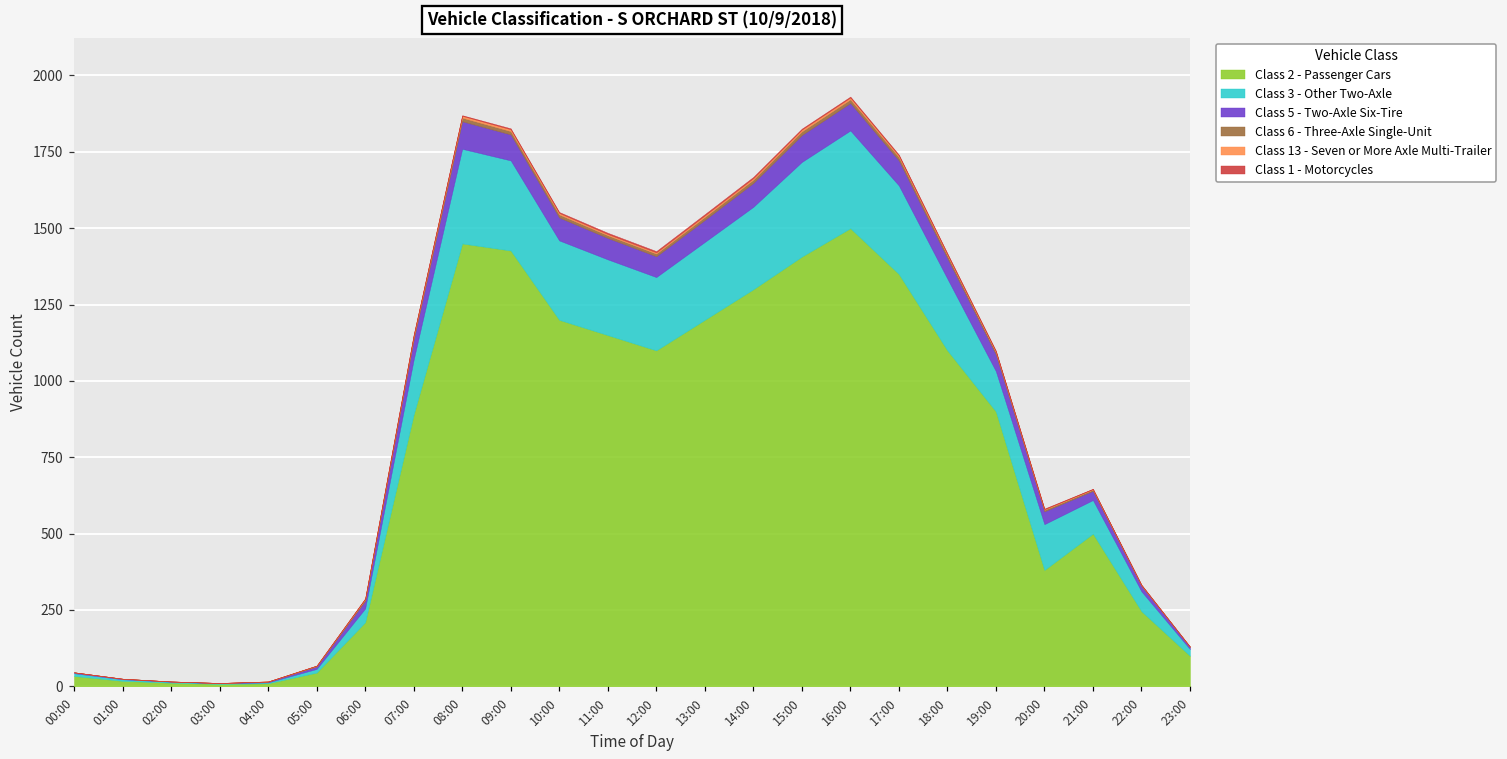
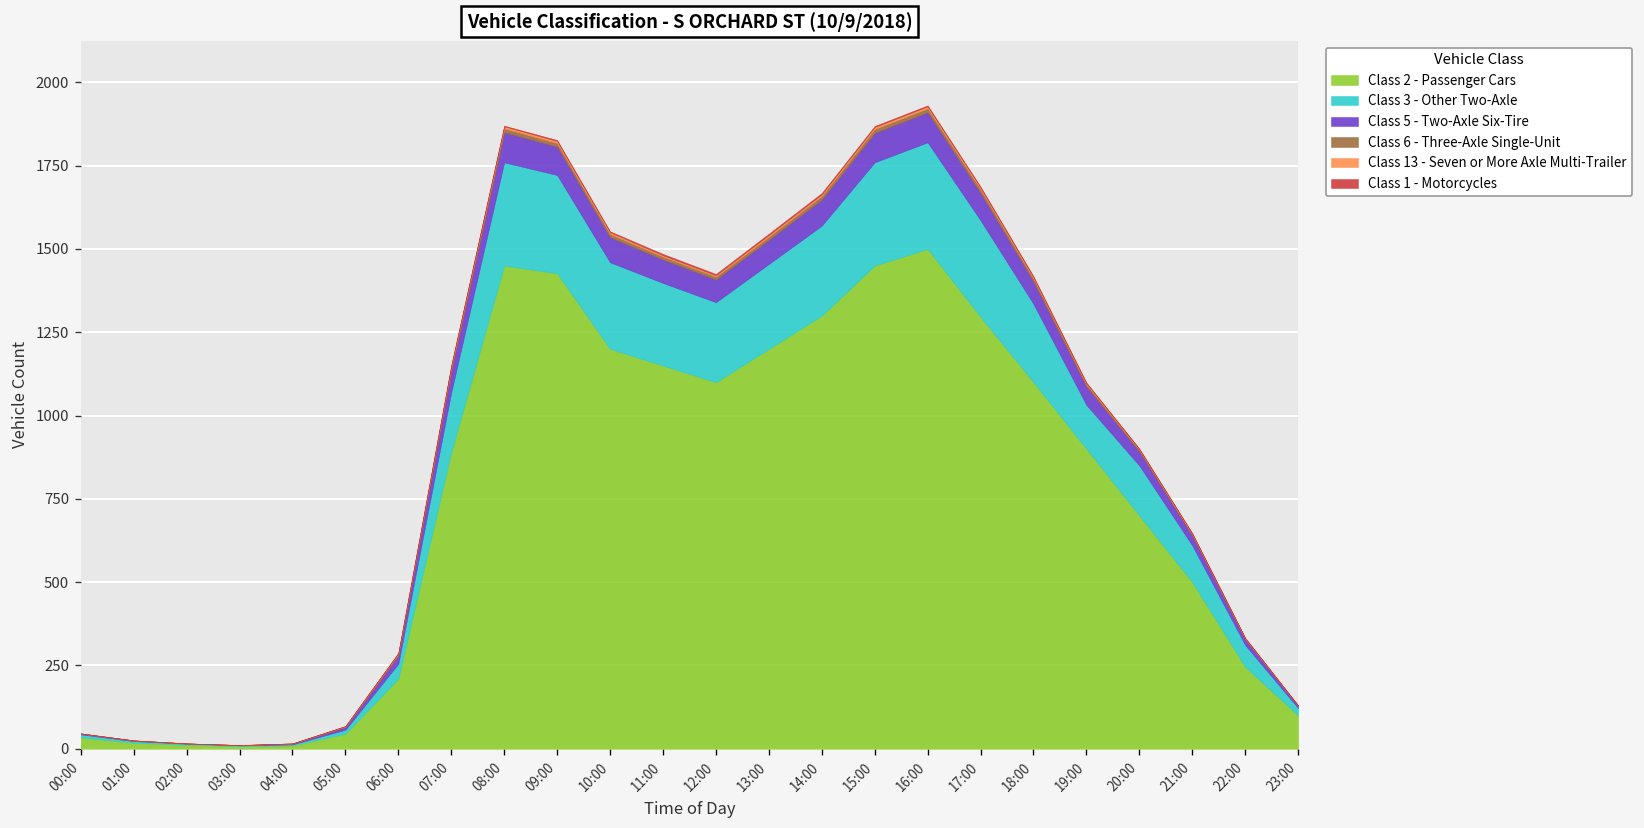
  {
    "Class 2 - Passenger Cars": {
      "05:00": 50,
      "06:00": 210,
      "07:00": 890,
      "08:00": 1450,
      "09:00": 1430,
      "10:00": 1200,
      "11:00": 1150,
      "12:00": 1100,
      "13:00": 1200,
      "14:00": 1300,
-     "15:00": 1410,
+     "15:00": 1450,
      "16:00": 1500,
-     "17:00": 1350,
+     "17:00": 1300,
      "18:00": 1100,
      "19:00": 900,
-     "20:00": 380,
+     "20:00": 700,
      "21:00": 500,
      "22:00": 250,
      "23:00": 100
    },
    "Class 3 - Other Two-Axle": {
      "06:00": 50,
      "07:00": 180,
      "08:00": 310,
      "09:00": 300,
      "10:00": 260,
      "11:00": 250,
      "12:00": 240,
      "13:00": 260,
      "14:00": 270,
      "15:00": 310,
      "16:00": 320,
      "17:00": 290,
      "18:00": 240,
      "19:00": 130,
      "20:00": 150,
      "21:00": 110,
      "22:00": 70
    },
    "Class 5 - Two-Axle Six-Tire": {
      "07:00": 70,
      "08:00": 90,
      "09:00": 90,
      "10:00": 80,
      "13:00": 70,
      "14:00": 80,
      "15:00": 90,
      "16:00": 90,
      "17:00": 80
    }
  }
